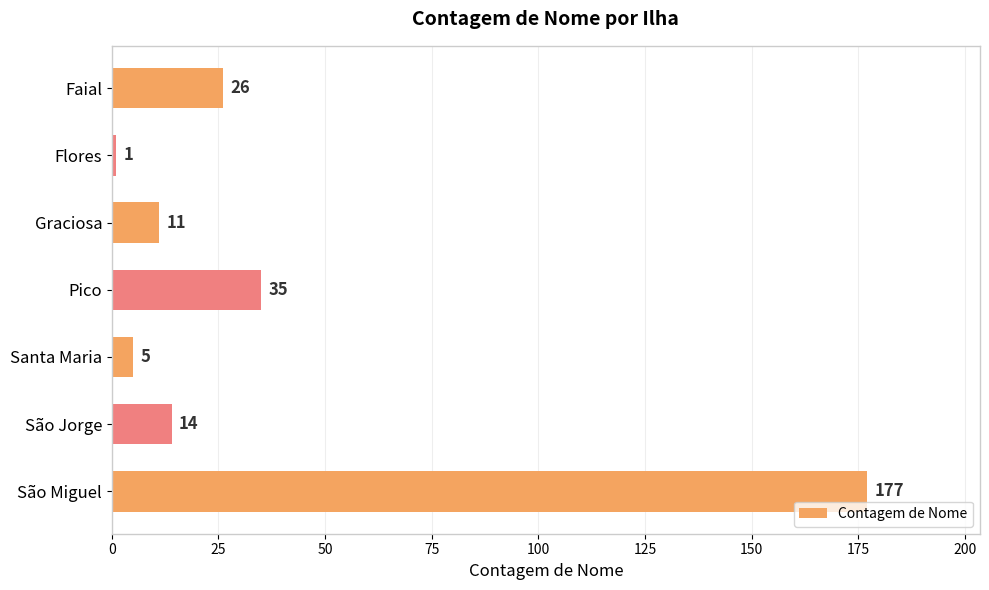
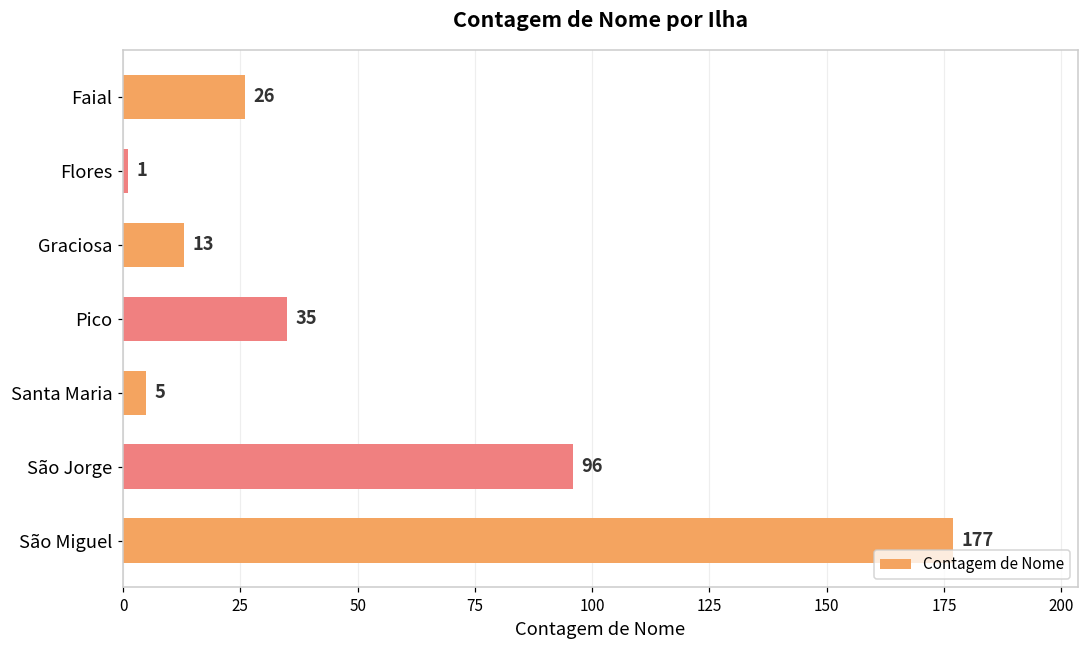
  {
    "Faial": 26,
    "Flores": 1,
-   "Graciosa": 11,
+   "Graciosa": 13,
    "Pico": 35,
    "Santa Maria": 5,
-   "São Jorge": 14,
+   "São Jorge": 96,
    "São Miguel": 177
  }
